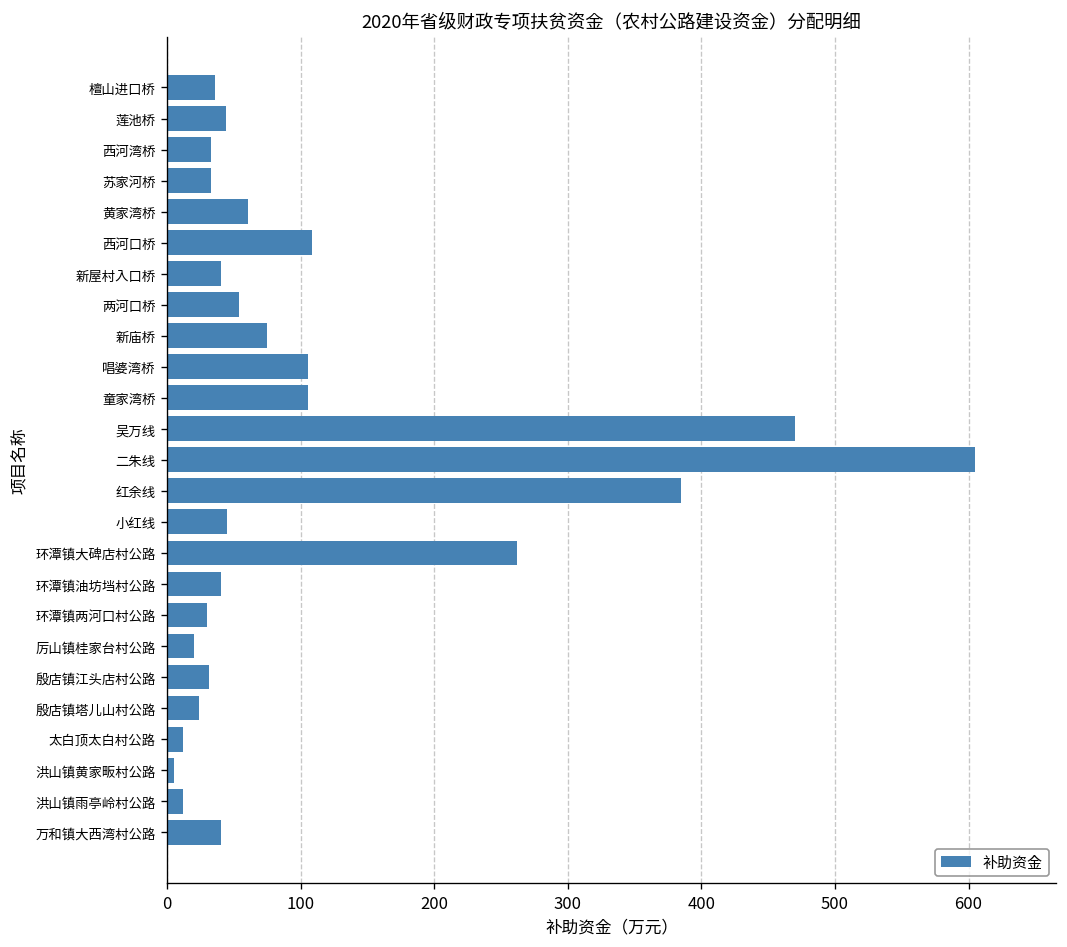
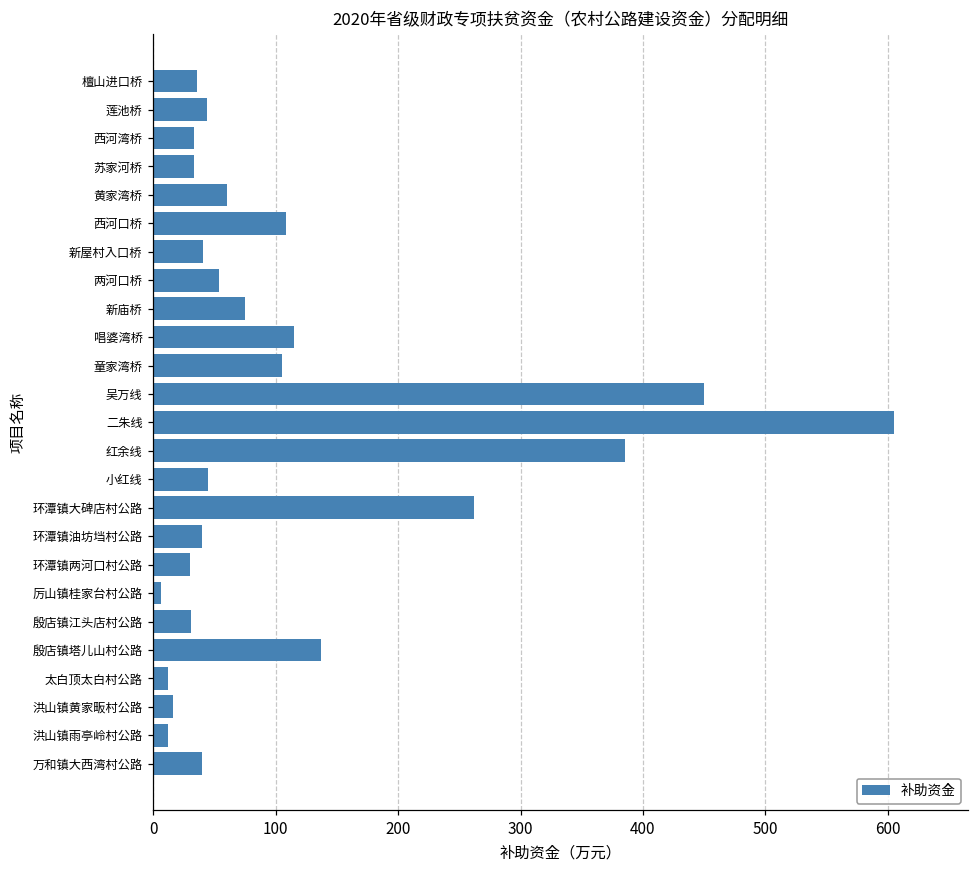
  {
    "檀山进口桥": 36,
    "莲池桥": 44,
    "西河湾桥": 33,
    "苏家河桥": 33,
    "黄家湾桥": 60,
    "西河口桥": 108,
    "新屋村入口桥": 41,
    "两河口桥": 54,
    "新庙桥": 75,
-   "唱婆湾桥": 105,
+   "唱婆湾桥": 115,
    "童家湾桥": 105,
-   "吴万线": 470,
+   "吴万线": 450,
    "二朱线": 605,
    "红余线": 385,
    "小红线": 45,
    "环潭镇大碑店村公路": 262,
    "环潭镇油坊垱村公路": 40,
    "环潭镇两河口村公路": 30,
-   "厉山镇桂家台村公路": 20,
+   "厉山镇桂家台村公路": 6,
    "殷店镇江头店村公路": 31,
-   "殷店镇塔儿山村公路": 24,
+   "殷店镇塔儿山村公路": 137,
    "太白顶太白村公路": 12,
-   "洪山镇黄家畈村公路": 5,
+   "洪山镇黄家畈村公路": 16,
    "洪山镇雨亭岭村公路": 12,
    "万和镇大西湾村公路": 40
  }
